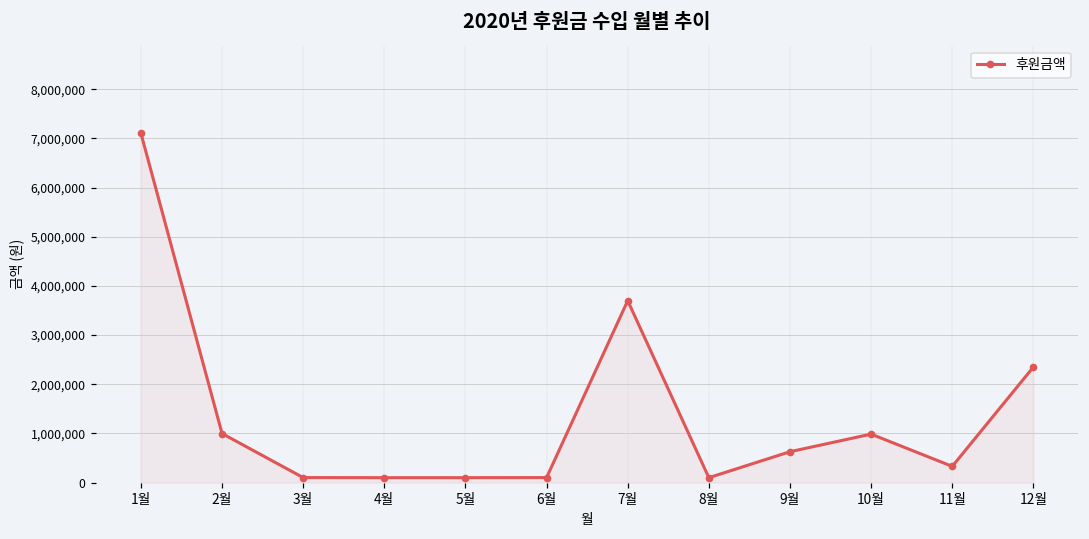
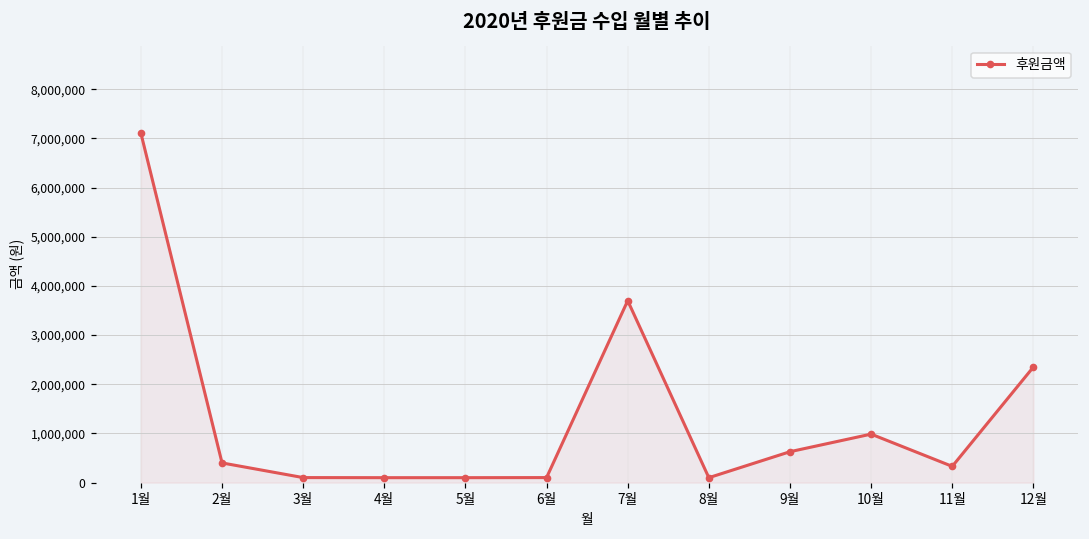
  {
    "1월": "7,100,000",
-   "2월": "1,000,000",
+   "2월": "400,000",
    "3월": "100,000",
    "4월": "100,000",
    "5월": "100,000",
    "6월": "100,000",
    "7월": "3,700,000",
    "8월": "100,000",
    "9월": "600,000",
    "10월": "1,000,000",
    "11월": "300,000",
    "12월": "2,400,000"
  }
